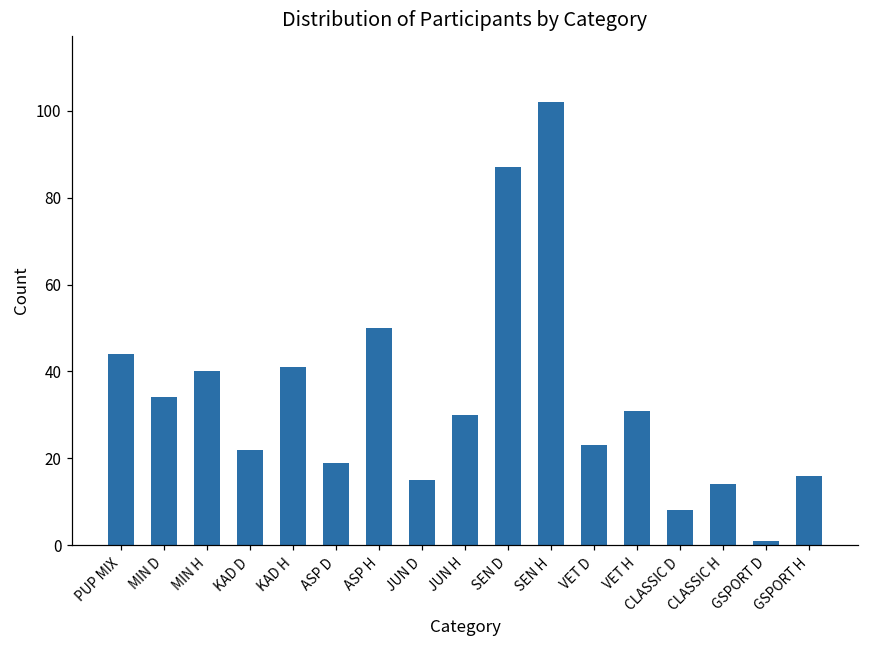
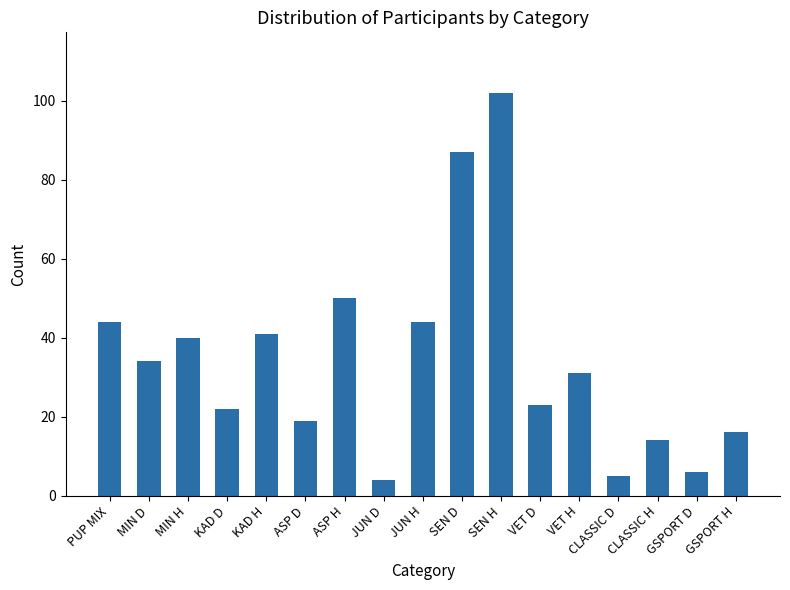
  {
    "PUP MIX": 44,
    "MIN D": 34,
    "MIN H": 40,
    "KAD D": 22,
    "KAD H": 41,
    "ASP D": 19,
    "ASP H": 50,
-   "JUN D": 15,
-   "JUN H": 30,
+   "JUN D": 4,
+   "JUN H": 44,
    "SEN D": 87,
    "SEN H": 102,
    "VET D": 23,
    "VET H": 31,
-   "CLASSIC D": 8,
+   "CLASSIC D": 5,
    "CLASSIC H": 14,
-   "GSPORT D": 1,
+   "GSPORT D": 6,
    "GSPORT H": 16
  }
